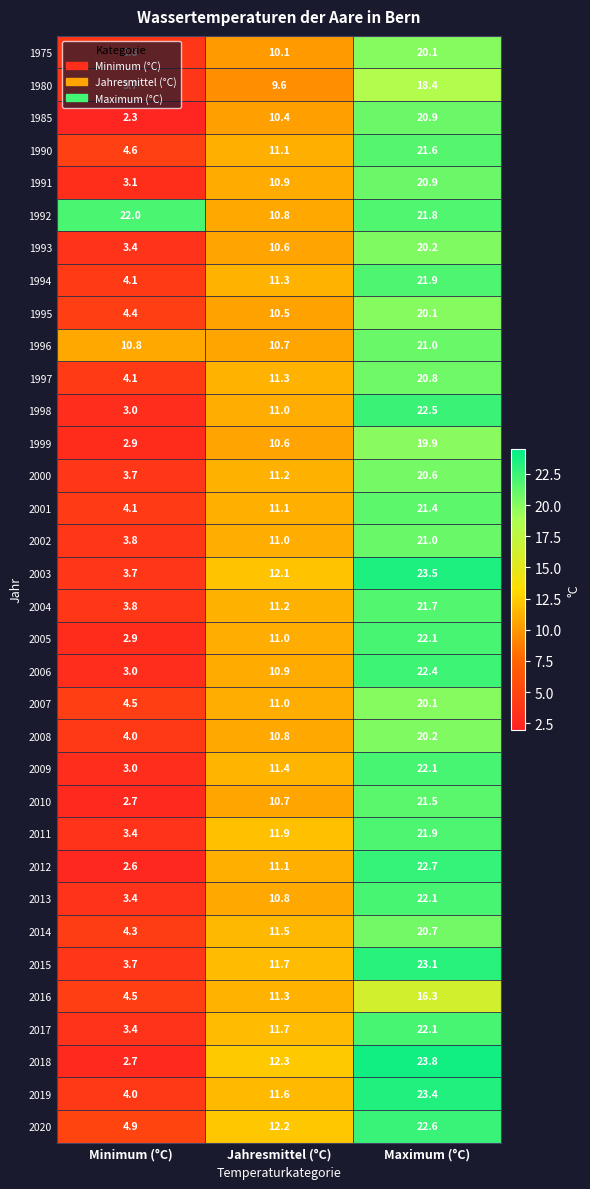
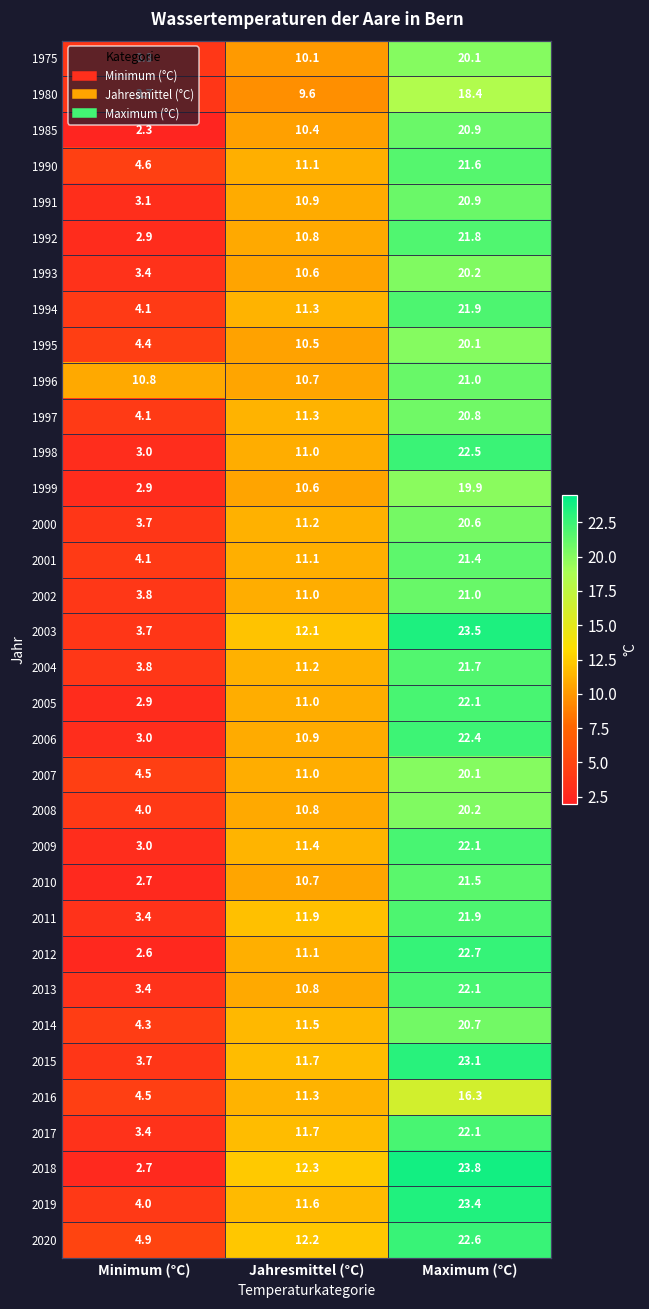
  {
    "1975": {
      "Jahresmittel (°C)": 10.1,
      "Maximum (°C)": 20.1
    },
    "1980": {
      "Jahresmittel (°C)": 9.6,
      "Maximum (°C)": 18.4
    },
    "1985": {
      "Minimum (°C)": 2.3,
      "Jahresmittel (°C)": 10.4,
      "Maximum (°C)": 20.9
    },
    "1990": {
      "Minimum (°C)": 4.6,
      "Jahresmittel (°C)": 11.1,
      "Maximum (°C)": 21.6
    },
    "1991": {
      "Minimum (°C)": 3.1,
      "Jahresmittel (°C)": 10.9,
      "Maximum (°C)": 20.9
    },
    "1992": {
-     "Minimum (°C)": 22.0,
+     "Minimum (°C)": 2.9,
      "Jahresmittel (°C)": 10.8,
      "Maximum (°C)": 21.8
    },
    "1993": {
      "Minimum (°C)": 3.4,
      "Jahresmittel (°C)": 10.6,
      "Maximum (°C)": 20.2
    },
    "1994": {
      "Minimum (°C)": 4.1,
      "Jahresmittel (°C)": 11.3,
      "Maximum (°C)": 21.9
    },
    "1995": {
      "Minimum (°C)": 4.4,
      "Jahresmittel (°C)": 10.5,
      "Maximum (°C)": 20.1
    },
    "1996": {
      "Minimum (°C)": 10.8,
      "Jahresmittel (°C)": 10.7,
      "Maximum (°C)": 21.0
    },
    "1997": {
      "Minimum (°C)": 4.1,
      "Jahresmittel (°C)": 11.3,
      "Maximum (°C)": 20.8
    },
    "1998": {
      "Minimum (°C)": 3.0,
      "Jahresmittel (°C)": 11.0,
      "Maximum (°C)": 22.5
    },
    "1999": {
      "Minimum (°C)": 2.9,
      "Jahresmittel (°C)": 10.6,
      "Maximum (°C)": 19.9
    },
    "2000": {
      "Minimum (°C)": 3.7,
      "Jahresmittel (°C)": 11.2,
      "Maximum (°C)": 20.6
    },
    "2001": {
      "Minimum (°C)": 4.1,
      "Jahresmittel (°C)": 11.1,
      "Maximum (°C)": 21.4
    },
    "2002": {
      "Minimum (°C)": 3.8,
      "Jahresmittel (°C)": 11.0,
      "Maximum (°C)": 21.0
    },
    "2003": {
      "Minimum (°C)": 3.7,
      "Jahresmittel (°C)": 12.1,
      "Maximum (°C)": 23.5
    },
    "2004": {
      "Minimum (°C)": 3.8,
      "Jahresmittel (°C)": 11.2,
      "Maximum (°C)": 21.7
    },
    "2005": {
      "Minimum (°C)": 2.9,
      "Jahresmittel (°C)": 11.0,
      "Maximum (°C)": 22.1
    },
    "2006": {
      "Minimum (°C)": 3.0,
      "Jahresmittel (°C)": 10.9,
      "Maximum (°C)": 22.4
    },
    "2007": {
      "Minimum (°C)": 4.5,
      "Jahresmittel (°C)": 11.0,
      "Maximum (°C)": 20.1
    },
    "2008": {
      "Minimum (°C)": 4.0,
      "Jahresmittel (°C)": 10.8,
      "Maximum (°C)": 20.2
    },
    "2009": {
      "Minimum (°C)": 3.0,
      "Jahresmittel (°C)": 11.4,
      "Maximum (°C)": 22.1
    },
    "2010": {
      "Minimum (°C)": 2.7,
      "Jahresmittel (°C)": 10.7,
      "Maximum (°C)": 21.5
    },
    "2011": {
      "Minimum (°C)": 3.4,
      "Jahresmittel (°C)": 11.9,
      "Maximum (°C)": 21.9
    },
    "2012": {
      "Minimum (°C)": 2.6,
      "Jahresmittel (°C)": 11.1,
      "Maximum (°C)": 22.7
    },
    "2013": {
      "Minimum (°C)": 3.4,
      "Jahresmittel (°C)": 10.8,
      "Maximum (°C)": 22.1
    },
    "2014": {
      "Minimum (°C)": 4.3,
      "Jahresmittel (°C)": 11.5,
      "Maximum (°C)": 20.7
    },
    "2015": {
      "Minimum (°C)": 3.7,
      "Jahresmittel (°C)": 11.7,
      "Maximum (°C)": 23.1
    },
    "2016": {
      "Minimum (°C)": 4.5,
      "Jahresmittel (°C)": 11.3,
      "Maximum (°C)": 16.3
    },
    "2017": {
      "Minimum (°C)": 3.4,
      "Jahresmittel (°C)": 11.7,
      "Maximum (°C)": 22.1
    },
    "2018": {
      "Minimum (°C)": 2.7,
      "Jahresmittel (°C)": 12.3,
      "Maximum (°C)": 23.8
    },
    "2019": {
      "Minimum (°C)": 4.0,
      "Jahresmittel (°C)": 11.6,
      "Maximum (°C)": 23.4
    },
    "2020": {
      "Minimum (°C)": 4.9,
      "Jahresmittel (°C)": 12.2,
      "Maximum (°C)": 22.6
    }
  }
